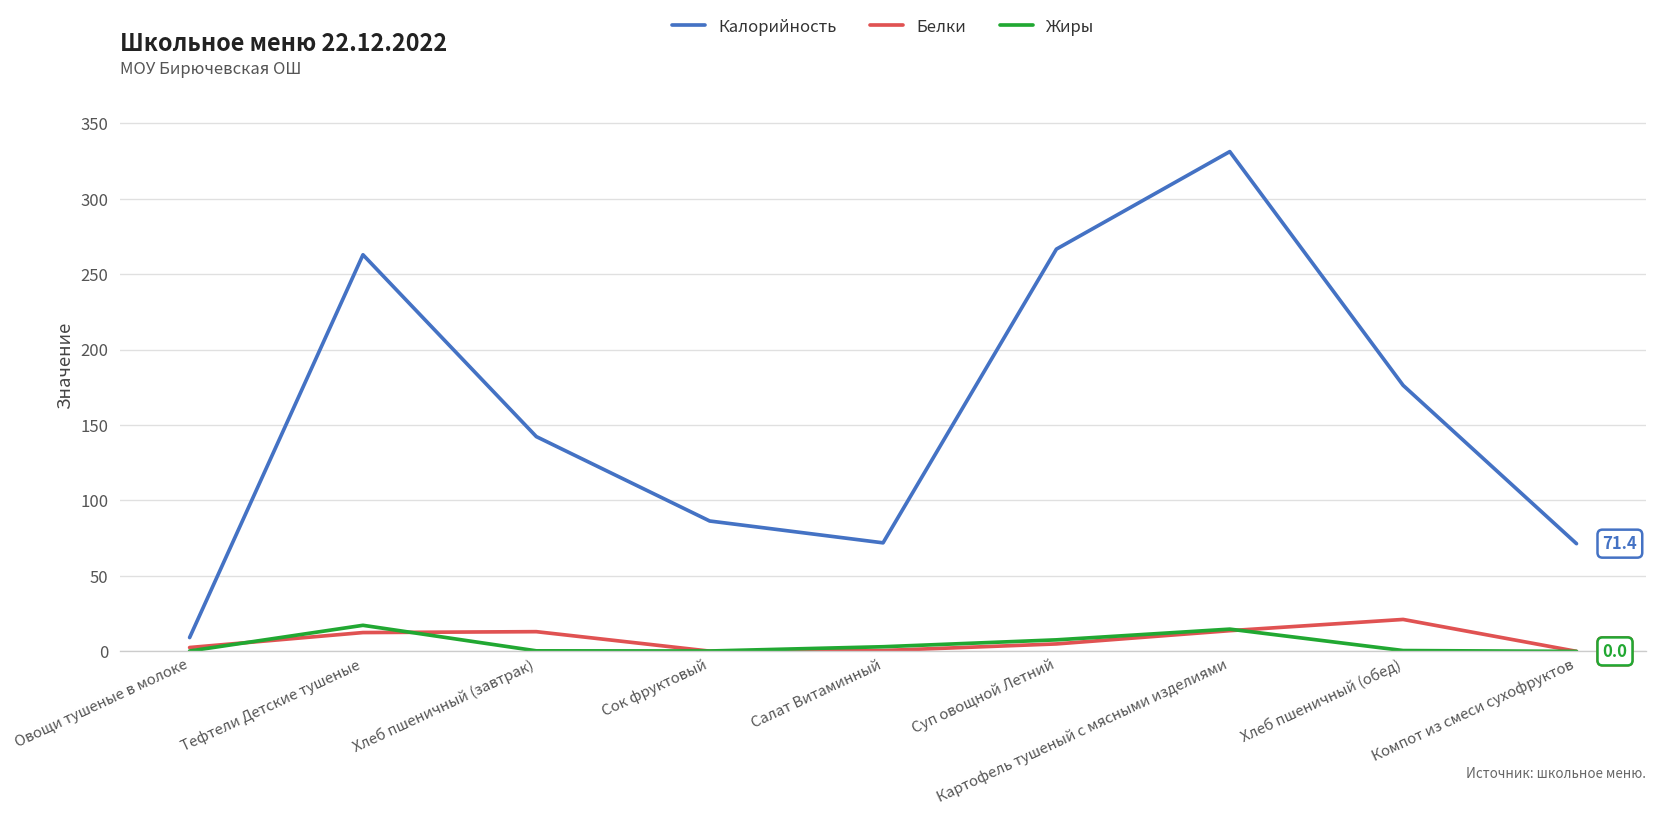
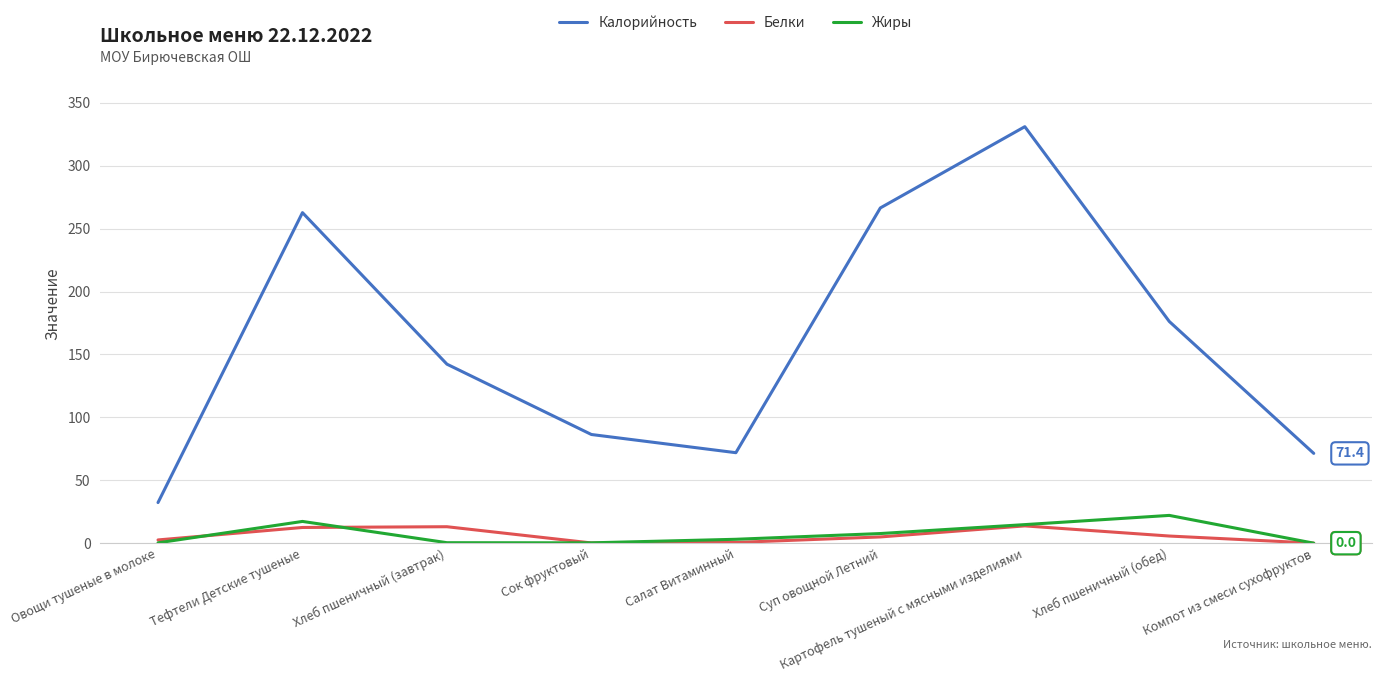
  {
    "Калорийность": {
-     "Овощи тушеные в молоке": 9,
+     "Овощи тушеные в молоке": 32,
      "Тефтели Детские тушеные": 263,
      "Хлеб пшеничный (завтрак)": 142,
      "Сок фруктовый": 86,
      "Салат Витаминный": 72,
      "Суп овощной Летний": 266,
      "Картофель тушеный с мясными изделиями": 331,
      "Хлеб пшеничный (обед)": 176
    },
    "Белки": {
      "Овощи тушеные в молоке": 3,
      "Тефтели Детские тушеные": 13,
      "Хлеб пшеничный (завтрак)": 13,
      "Салат Витаминный": 1,
      "Суп овощной Летний": 5,
-     "Хлеб пшеничный (обед)": 21
+     "Хлеб пшеничный (обед)": 6
    },
    "Жиры": {
      "Овощи тушеные в молоке": 0,
      "Тефтели Детские тушеные": 17,
      "Хлеб пшеничный (завтрак)": 0,
      "Салат Витаминный": 3,
      "Суп овощной Летний": 8,
-     "Хлеб пшеничный (обед)": 1
+     "Хлеб пшеничный (обед)": 22
    }
  }
